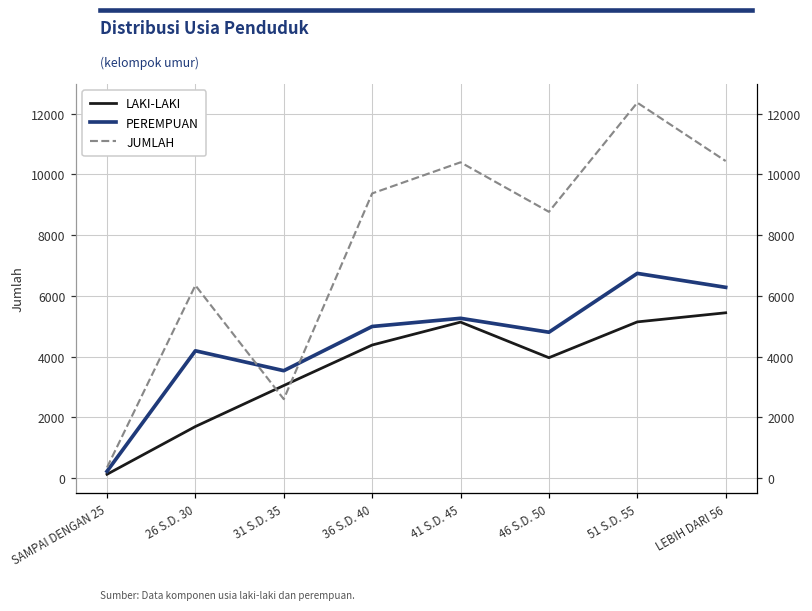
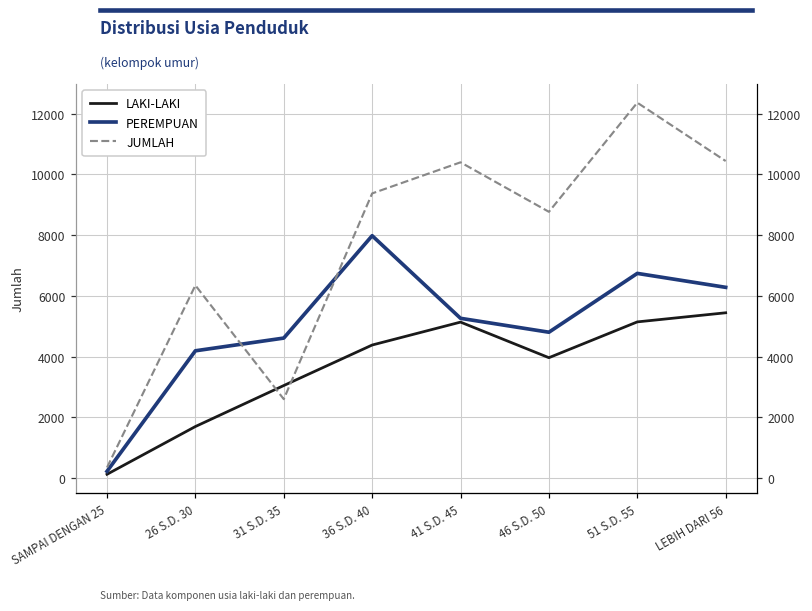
  {
    "LAKI-LAKI": {
      "SAMPAI DENGAN 25": 100,
      "26 S.D. 30": 1700,
      "31 S.D. 35": 3000,
      "36 S.D. 40": 4400,
      "41 S.D. 45": 5100,
      "46 S.D. 50": 4000,
      "51 S.D. 55": 5100,
      "LEBIH DARI 56": 5400
    },
    "PEREMPUAN": {
      "SAMPAI DENGAN 25": 200,
      "26 S.D. 30": 4200,
-     "31 S.D. 35": 3500,
-     "36 S.D. 40": 5000,
+     "31 S.D. 35": 4600,
+     "36 S.D. 40": 8000,
      "41 S.D. 45": 5300,
      "46 S.D. 50": 4800,
      "51 S.D. 55": 6700,
      "LEBIH DARI 56": 6300
    },
    "JUMLAH": {
      "SAMPAI DENGAN 25": 300,
      "26 S.D. 30": 6300,
      "31 S.D. 35": 2600,
      "36 S.D. 40": 9400,
      "41 S.D. 45": 10400,
      "46 S.D. 50": 8800,
      "51 S.D. 55": 12400,
      "LEBIH DARI 56": 10400
    }
  }
